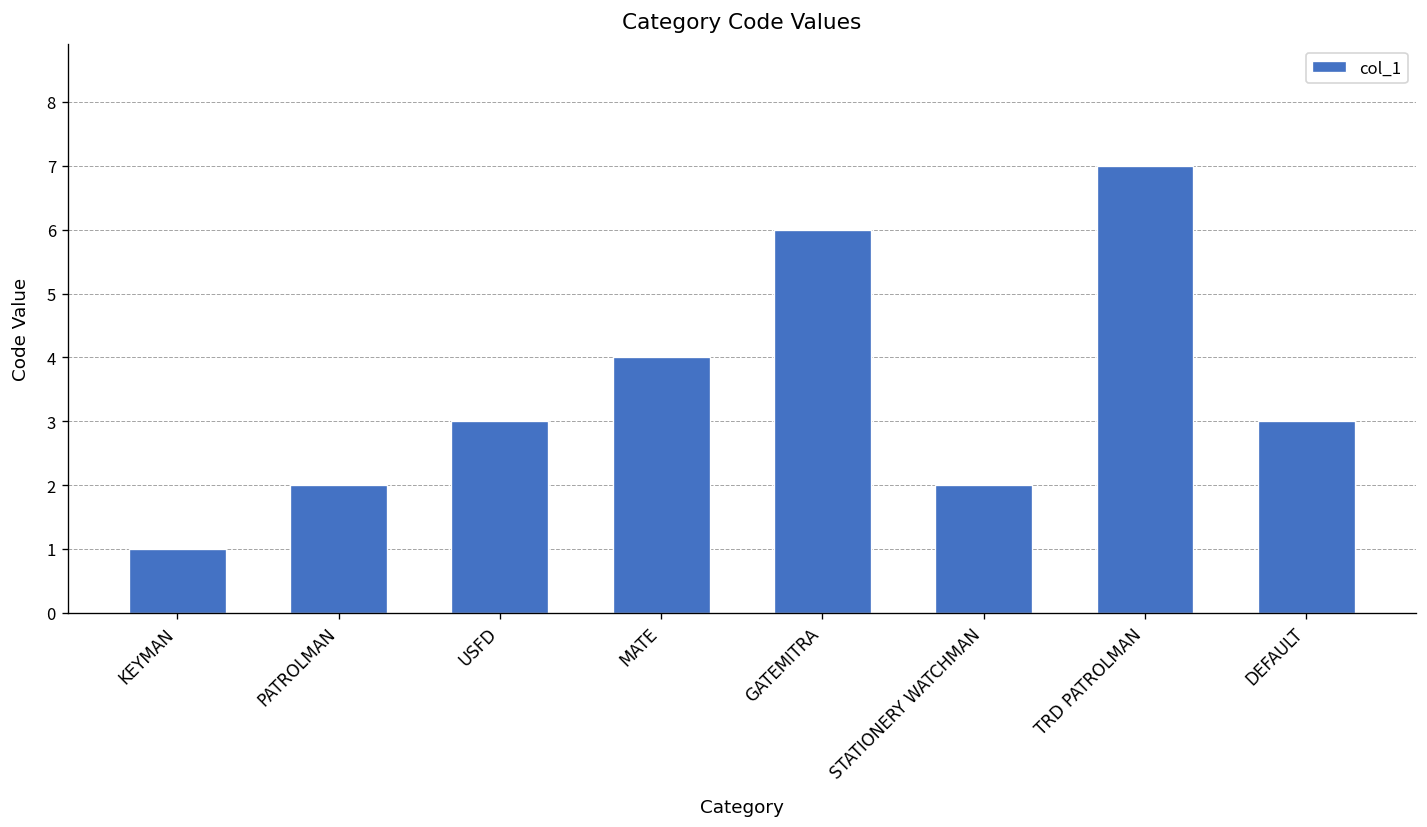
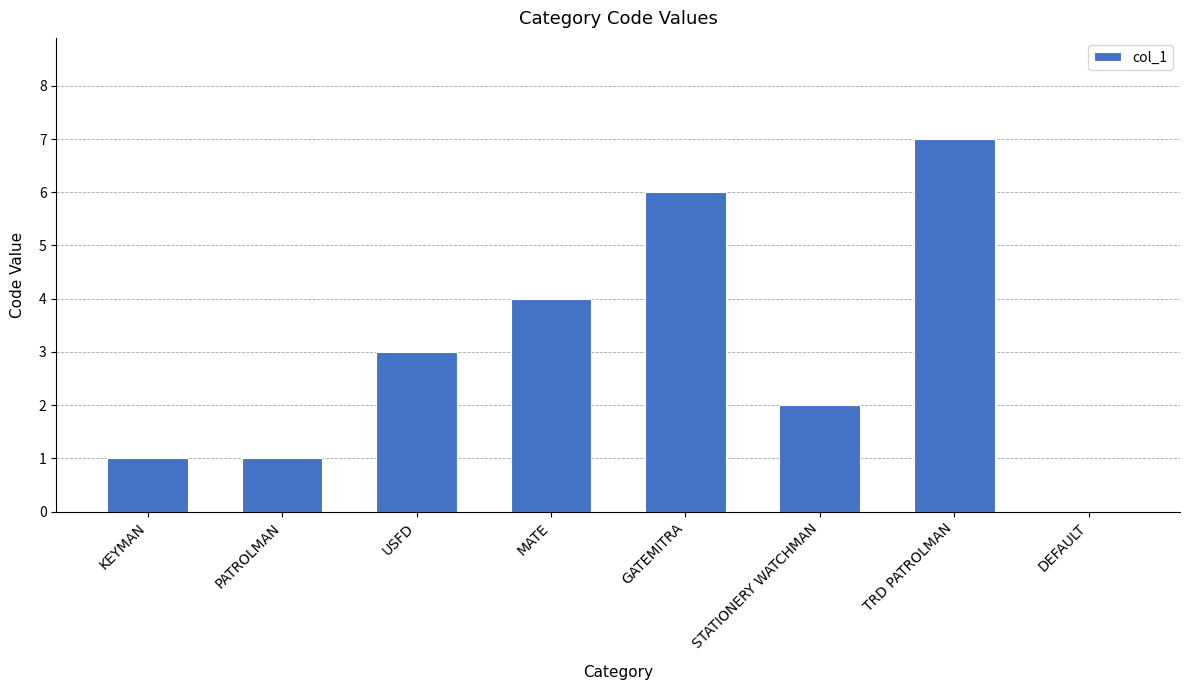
  {
    "KEYMAN": 1,
-   "PATROLMAN": 2,
+   "PATROLMAN": 1,
    "USFD": 3,
    "MATE": 4,
    "GATEMITRA": 6,
    "STATIONERY WATCHMAN": 2,
    "TRD PATROLMAN": 7,
-   "DEFAULT": 3
+   "DEFAULT": 0
  }
